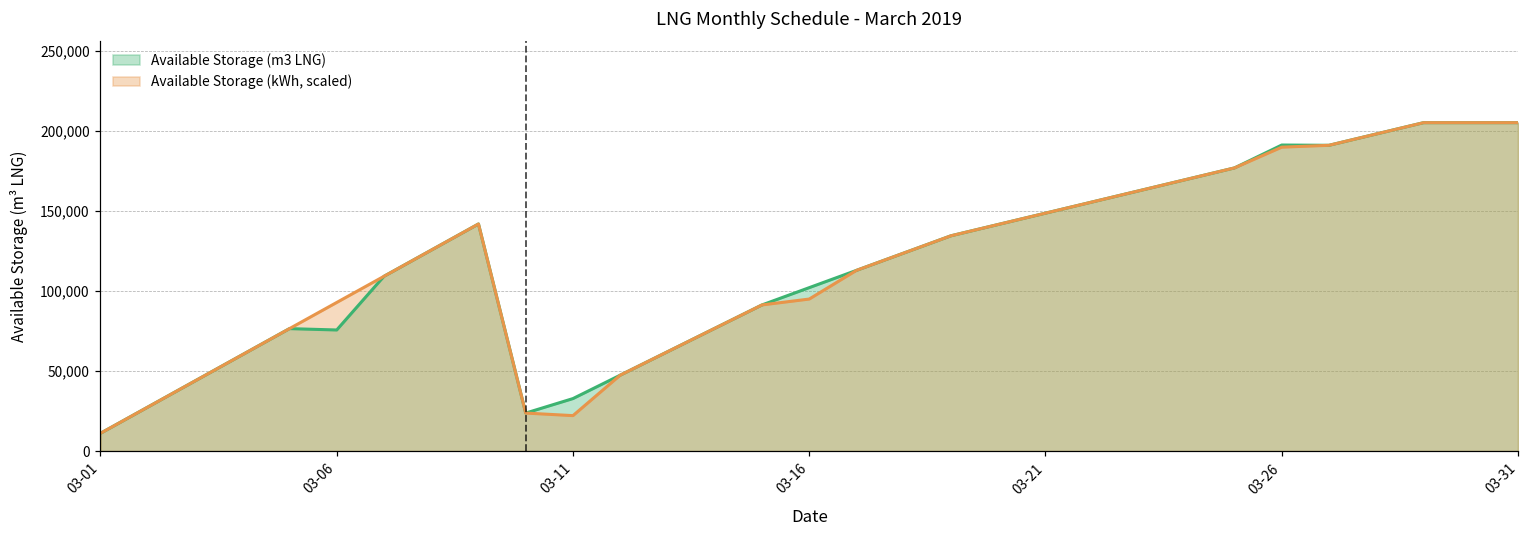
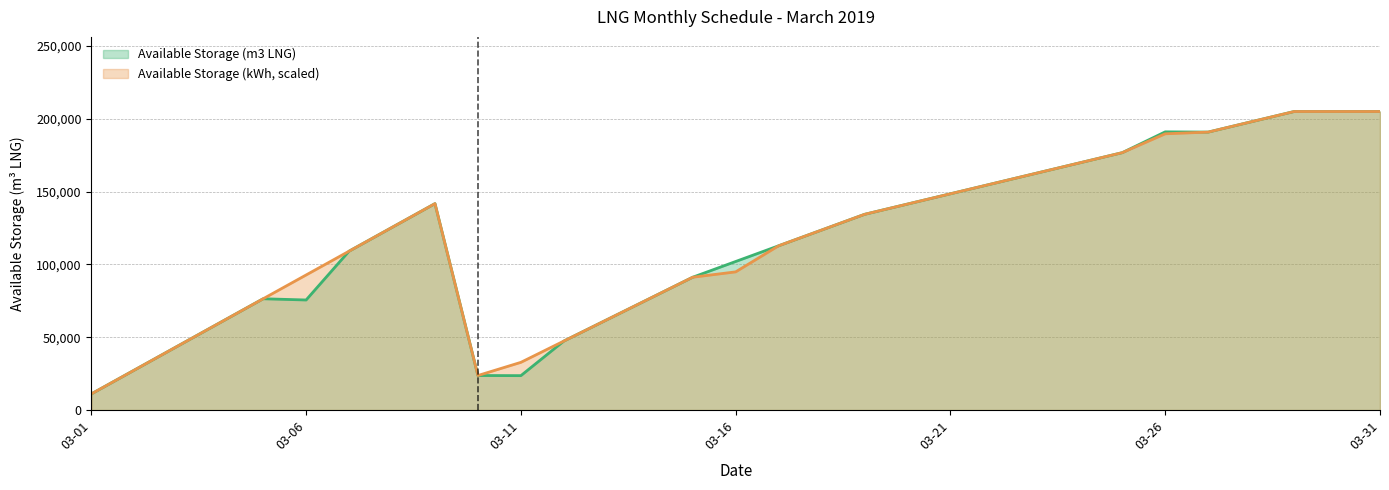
  {
    "Available Storage (m3 LNG)": {
      "03-06": "76,000",
-     "03-11": "33,000",
+     "03-11": "24,000",
      "03-16": "102,000"
    },
    "Available Storage (kWh, scaled)": {
      "03-06": "93,000",
-     "03-11": "22,000",
+     "03-11": "33,000",
      "03-16": "95,000"
    }
  }
